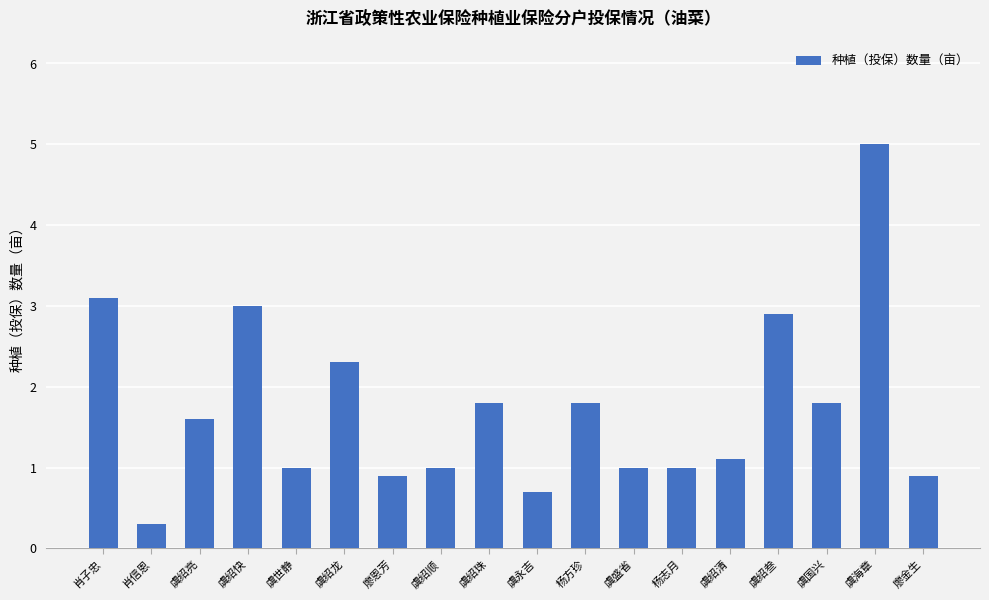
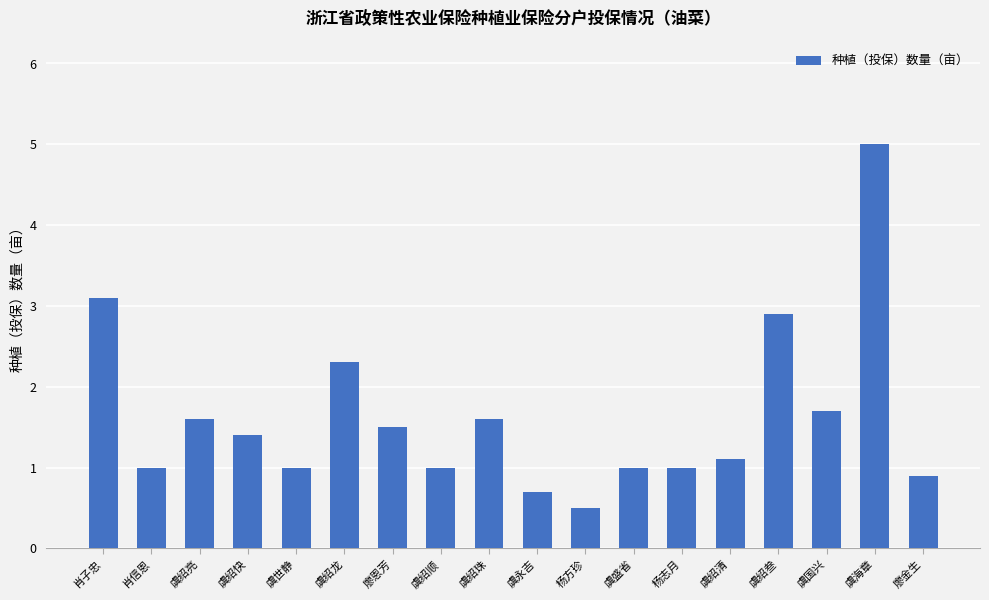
  {
    "肖子忠": 3.1,
-   "肖信恩": 0.3,
+   "肖信恩": 1.0,
    "虞绍亮": 1.6,
-   "虞绍快": 3.0,
+   "虞绍快": 1.4,
    "虞世静": 1.0,
    "虞绍龙": 2.3,
-   "廖恩芳": 0.9,
+   "廖恩芳": 1.5,
    "虞绍顺": 1.0,
-   "虞绍珠": 1.8,
+   "虞绍珠": 1.6,
    "虞永吉": 0.7,
-   "杨方珍": 1.8,
+   "杨方珍": 0.5,
    "虞盛省": 1.0,
    "杨志月": 1.0,
    "虞绍清": 1.1,
    "虞绍叁": 2.9,
-   "虞国兴": 1.8,
+   "虞国兴": 1.7,
    "虞海章": 5.0,
    "廖金生": 0.9
  }
